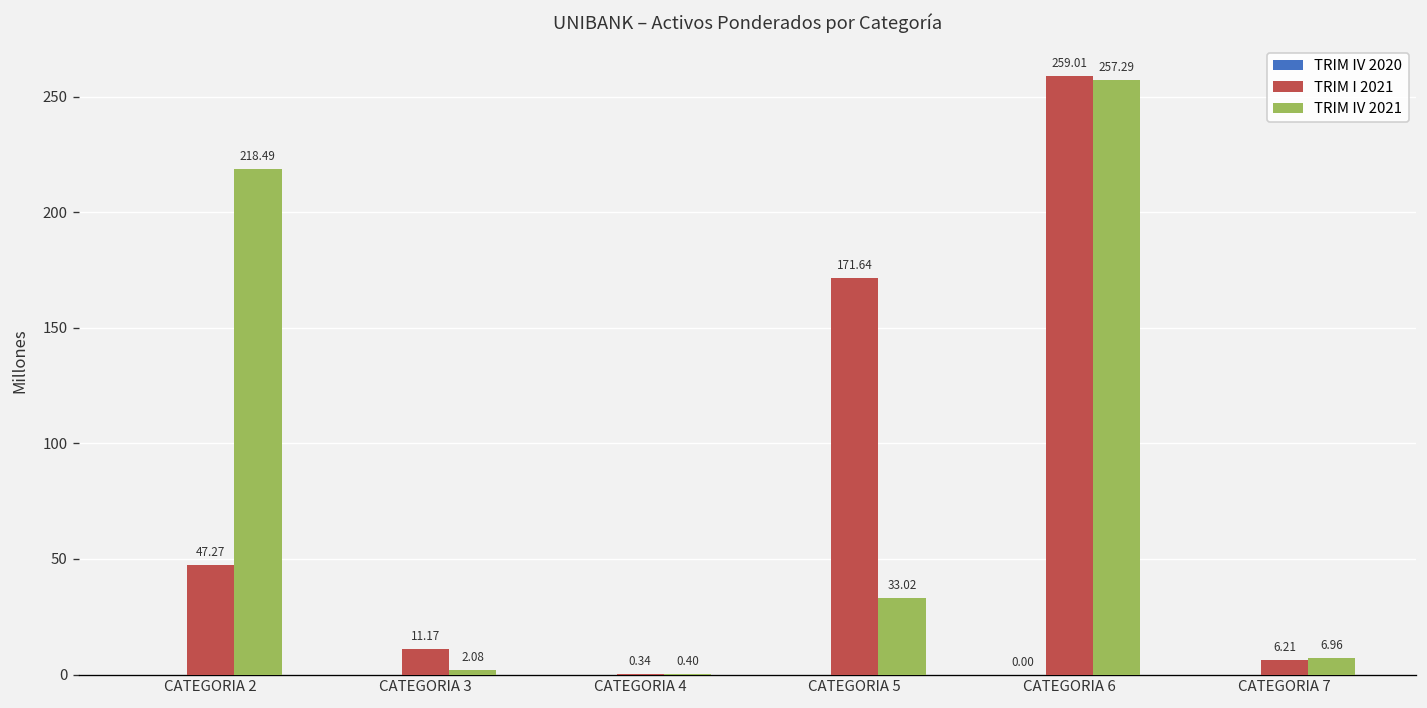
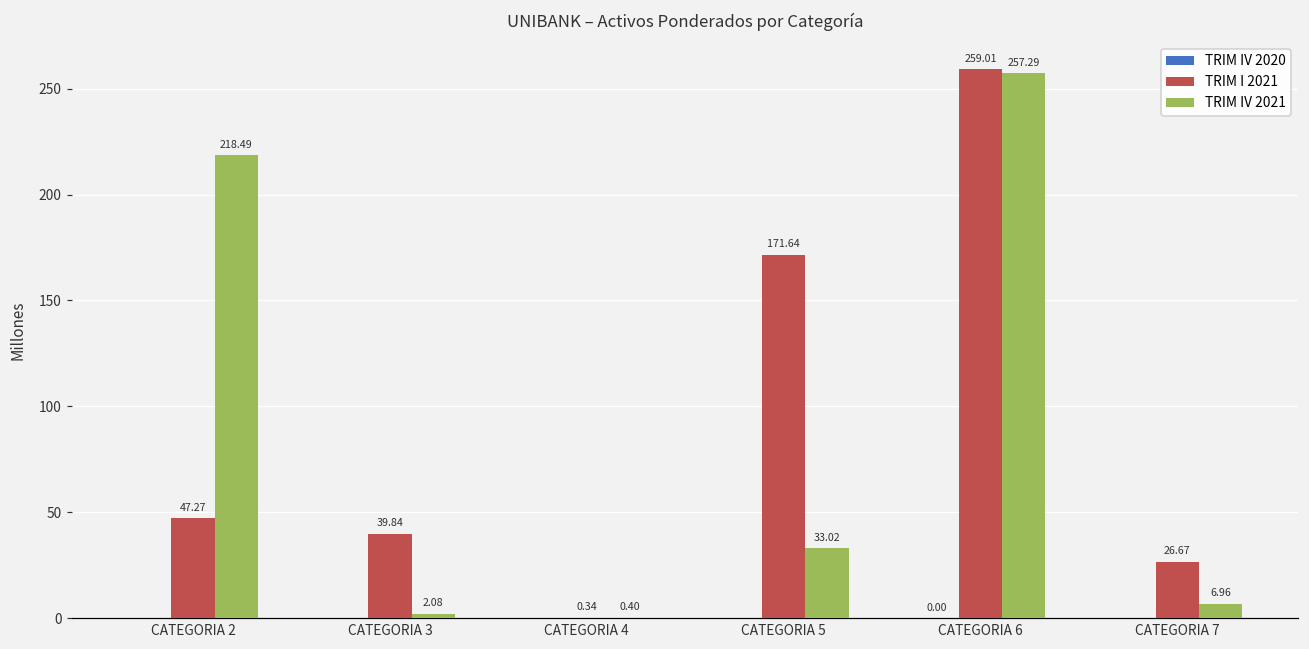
  {
    "TRIM IV 2020": {
      "CATEGORIA 6": 0.00
    },
    "TRIM I 2021": {
      "CATEGORIA 2": 47.27,
-     "CATEGORIA 3": 11.17,
+     "CATEGORIA 3": 39.84,
      "CATEGORIA 4": 0.34,
      "CATEGORIA 5": 171.64,
      "CATEGORIA 6": 259.01,
-     "CATEGORIA 7": 6.21
+     "CATEGORIA 7": 26.67
    },
    "TRIM IV 2021": {
      "CATEGORIA 2": 218.49,
      "CATEGORIA 3": 2.08,
      "CATEGORIA 4": 0.40,
      "CATEGORIA 5": 33.02,
      "CATEGORIA 6": 257.29,
      "CATEGORIA 7": 6.96
    }
  }
